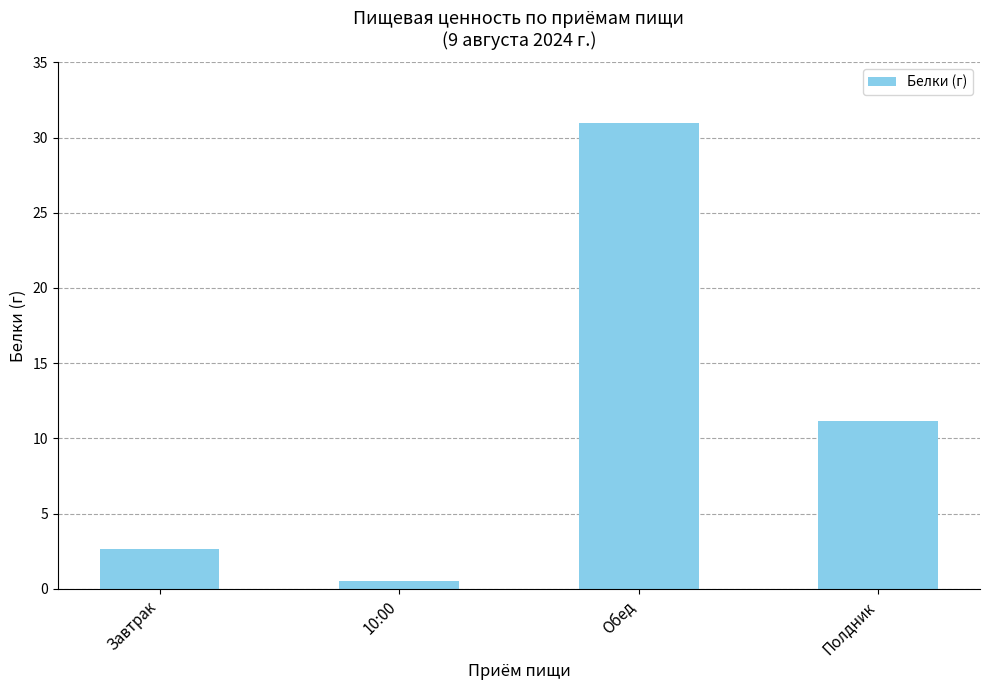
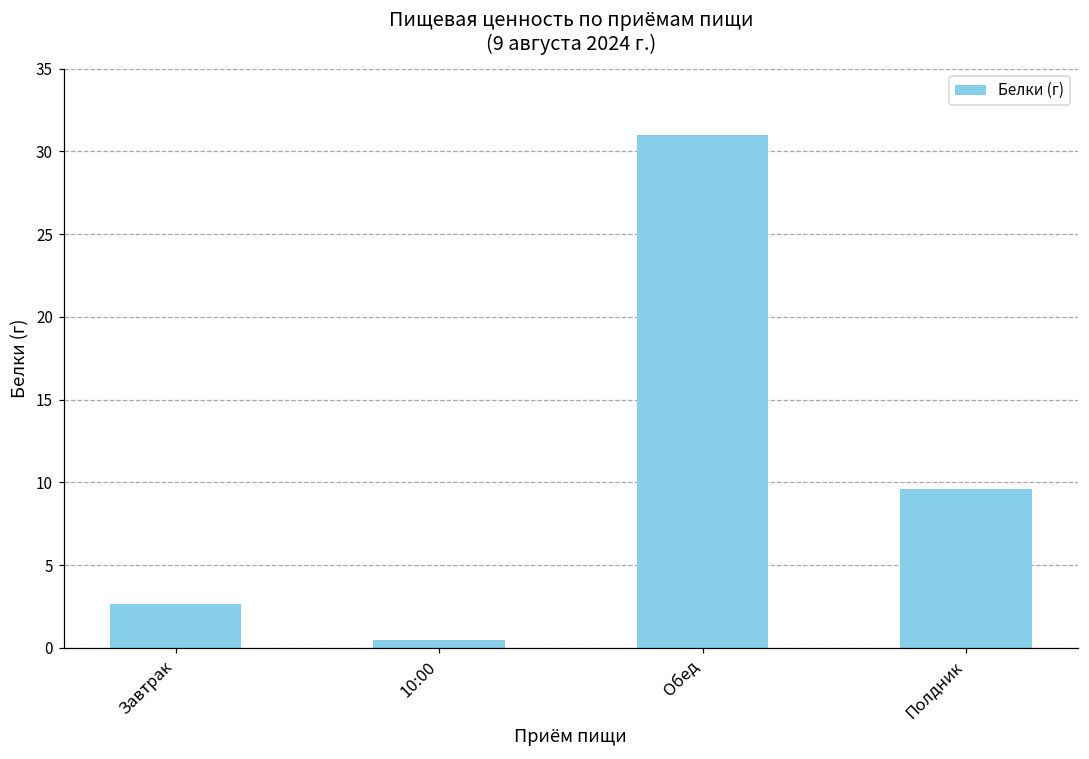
  {
    "Завтрак": 2.6,
    "10:00": 0.5,
    "Обед": 31.0,
-   "Полдник": 11.2
+   "Полдник": 9.6
  }
